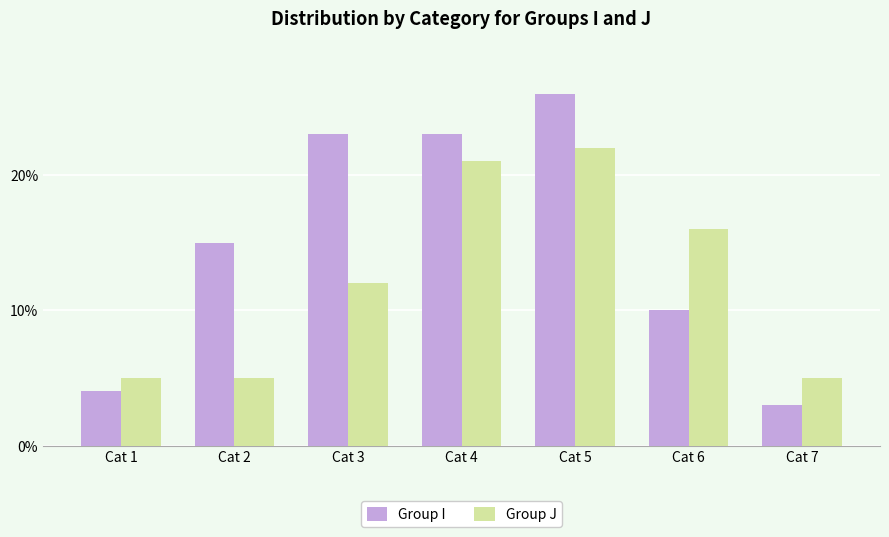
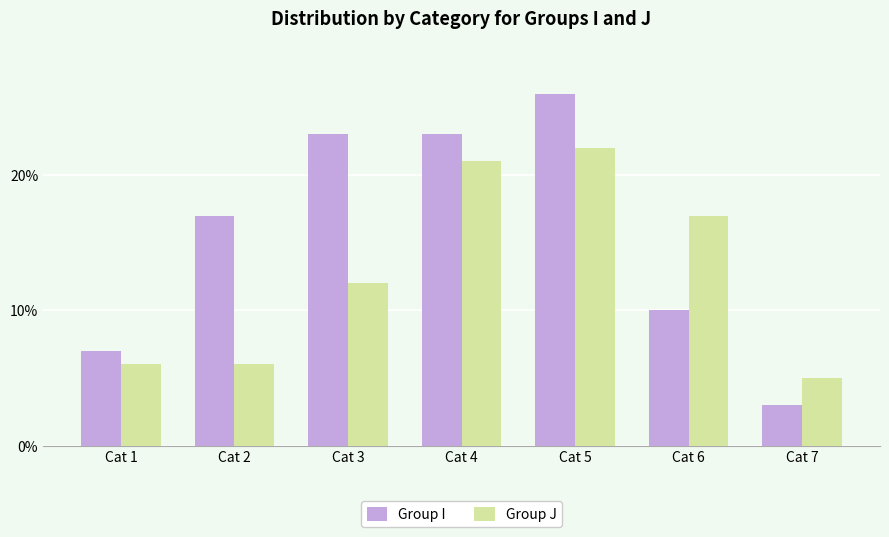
  {
    "Group I": {
-     "Cat 1": "4%",
-     "Cat 2": "15%",
+     "Cat 1": "7%",
+     "Cat 2": "17%",
      "Cat 3": "23%",
      "Cat 4": "23%",
      "Cat 5": "26%",
      "Cat 6": "10%",
      "Cat 7": "3%"
    },
    "Group J": {
-     "Cat 1": "5%",
-     "Cat 2": "5%",
+     "Cat 1": "6%",
+     "Cat 2": "6%",
      "Cat 3": "12%",
      "Cat 4": "21%",
      "Cat 5": "22%",
-     "Cat 6": "16%",
+     "Cat 6": "17%",
      "Cat 7": "5%"
    }
  }
